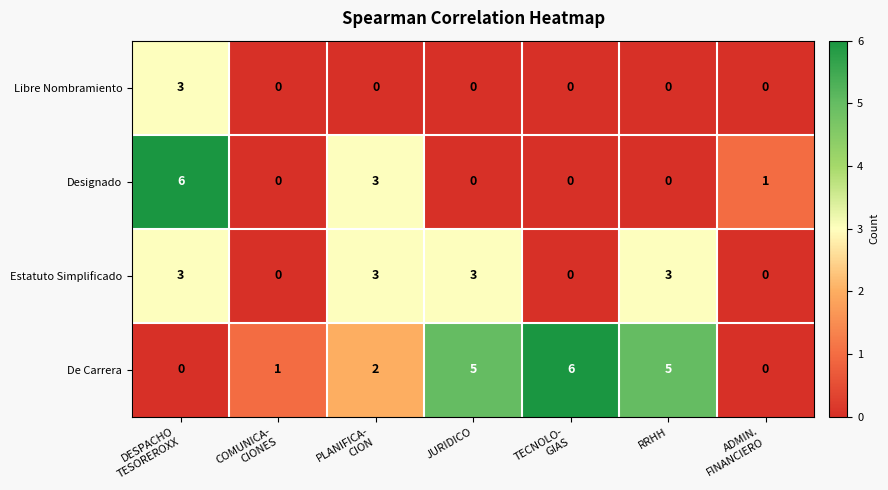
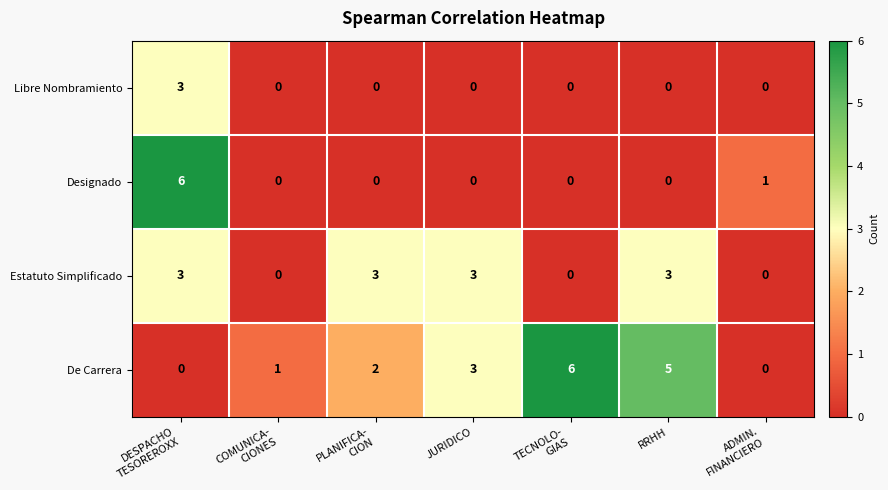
  {
    "Libre Nombramiento": {
      "DESPACHO TESOREROXX": 3,
      "COMUNICA- CIONES": 0,
      "PLANIFICA- CION": 0,
      "JURIDICO": 0,
      "TECNOLO- GIAS": 0,
      "RRHH": 0,
      "ADMIN. FINANCIERO": 0
    },
    "Designado": {
      "DESPACHO TESOREROXX": 6,
      "COMUNICA- CIONES": 0,
-     "PLANIFICA- CION": 3,
+     "PLANIFICA- CION": 0,
      "JURIDICO": 0,
      "TECNOLO- GIAS": 0,
      "RRHH": 0,
      "ADMIN. FINANCIERO": 1
    },
    "Estatuto Simplificado": {
      "DESPACHO TESOREROXX": 3,
      "COMUNICA- CIONES": 0,
      "PLANIFICA- CION": 3,
      "JURIDICO": 3,
      "TECNOLO- GIAS": 0,
      "RRHH": 3,
      "ADMIN. FINANCIERO": 0
    },
    "De Carrera": {
      "DESPACHO TESOREROXX": 0,
      "COMUNICA- CIONES": 1,
      "PLANIFICA- CION": 2,
-     "JURIDICO": 5,
+     "JURIDICO": 3,
      "TECNOLO- GIAS": 6,
      "RRHH": 5,
      "ADMIN. FINANCIERO": 0
    }
  }
